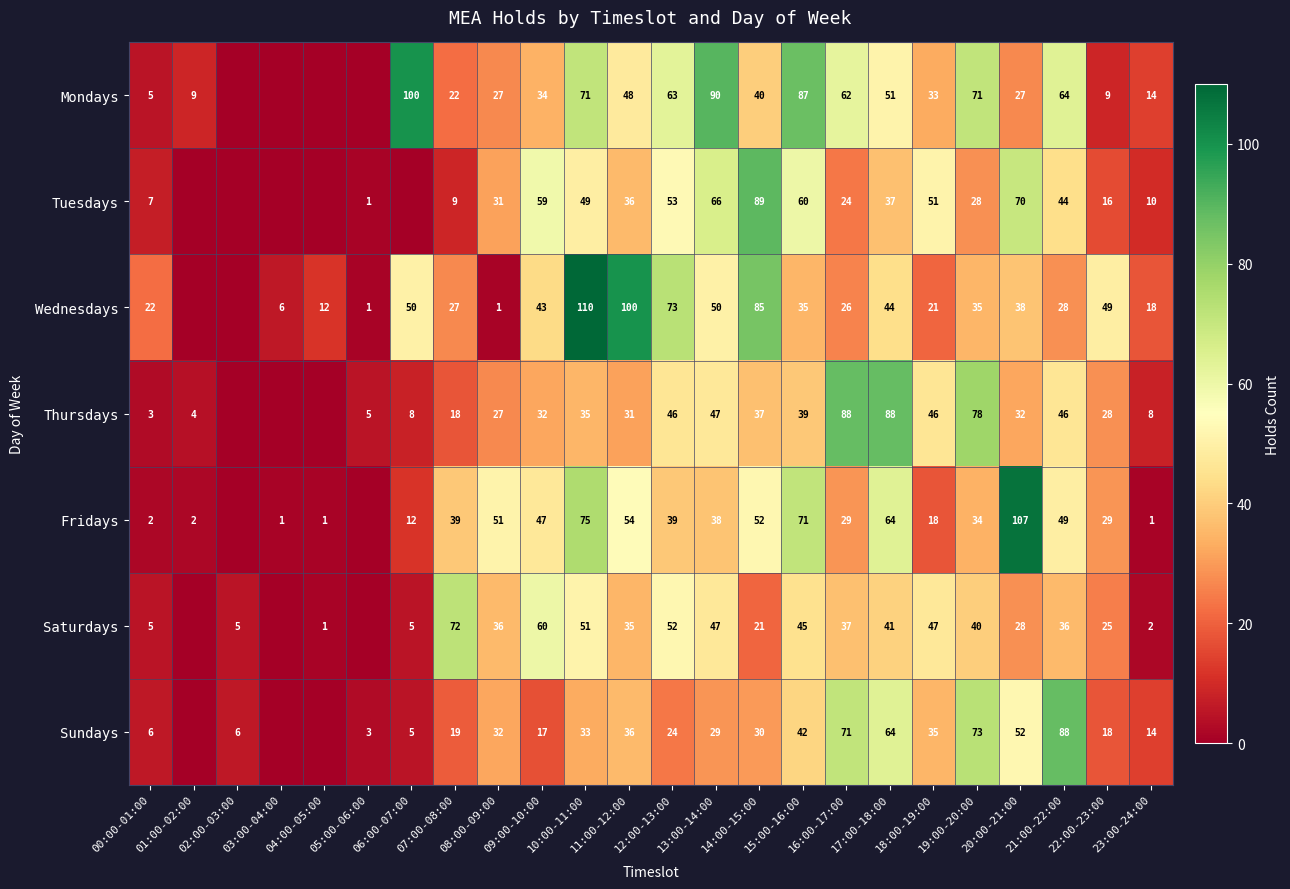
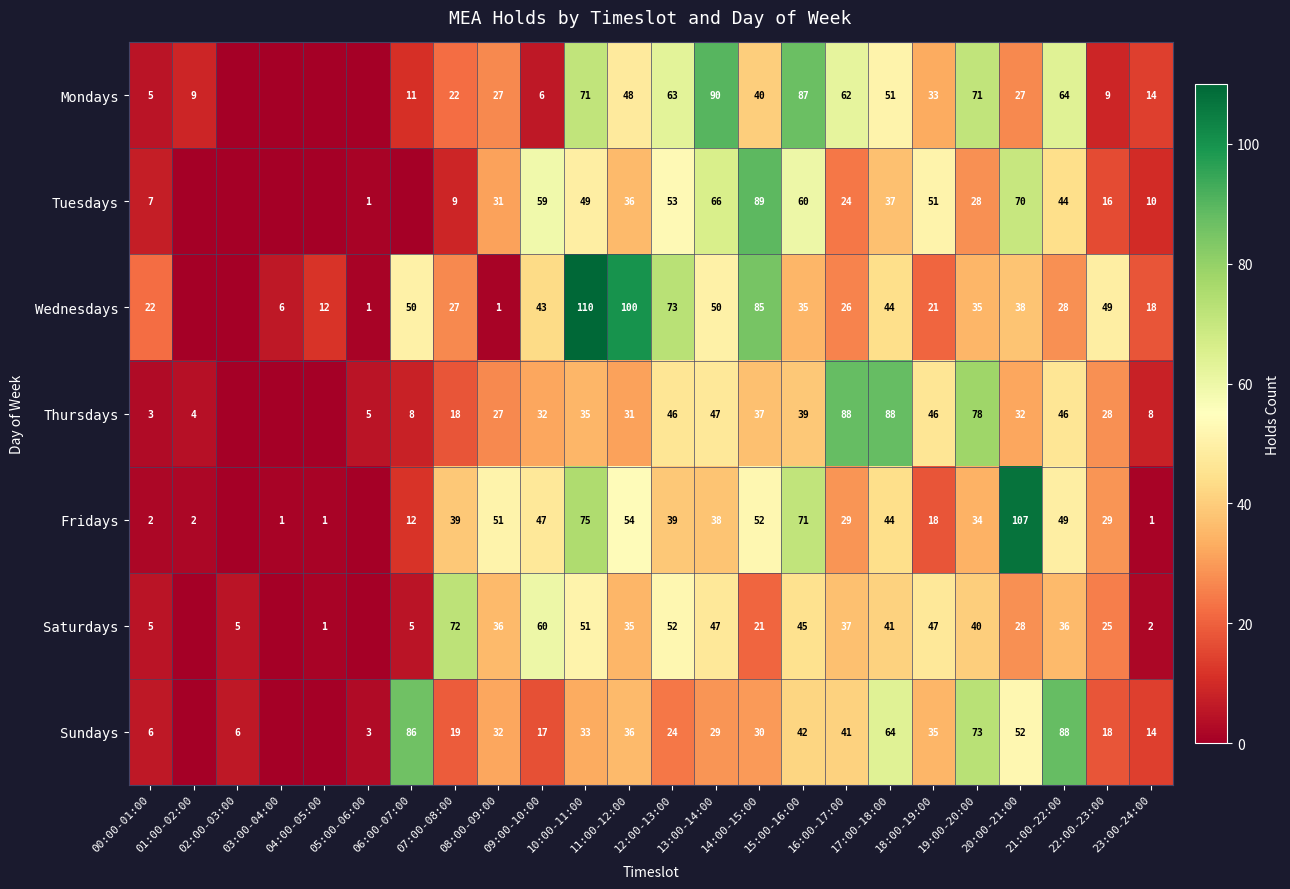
  {
    "Mondays": {
      "00:00-01:00": 5,
      "01:00-02:00": 9,
-     "06:00-07:00": 100,
+     "06:00-07:00": 11,
      "07:00-08:00": 22,
      "08:00-09:00": 27,
-     "09:00-10:00": 34,
+     "09:00-10:00": 6,
      "10:00-11:00": 71,
      "11:00-12:00": 48,
      "12:00-13:00": 63,
      "13:00-14:00": 90,
      "14:00-15:00": 40,
      "15:00-16:00": 87,
      "16:00-17:00": 62,
      "17:00-18:00": 51,
      "18:00-19:00": 33,
      "19:00-20:00": 71,
      "20:00-21:00": 27,
      "21:00-22:00": 64,
      "22:00-23:00": 9,
      "23:00-24:00": 14
    },
    "Tuesdays": {
      "00:00-01:00": 7,
      "05:00-06:00": 1,
      "07:00-08:00": 9,
      "08:00-09:00": 31,
      "09:00-10:00": 59,
      "10:00-11:00": 49,
      "11:00-12:00": 36,
      "12:00-13:00": 53,
      "13:00-14:00": 66,
      "14:00-15:00": 89,
      "15:00-16:00": 60,
      "16:00-17:00": 24,
      "17:00-18:00": 37,
      "18:00-19:00": 51,
      "19:00-20:00": 28,
      "20:00-21:00": 70,
      "21:00-22:00": 44,
      "22:00-23:00": 16,
      "23:00-24:00": 10
    },
    "Wednesdays": {
      "00:00-01:00": 22,
      "03:00-04:00": 6,
      "04:00-05:00": 12,
      "05:00-06:00": 1,
      "06:00-07:00": 50,
      "07:00-08:00": 27,
      "08:00-09:00": 1,
      "09:00-10:00": 43,
      "10:00-11:00": 110,
      "11:00-12:00": 100,
      "12:00-13:00": 73,
      "13:00-14:00": 50,
      "14:00-15:00": 85,
      "15:00-16:00": 35,
      "16:00-17:00": 26,
      "17:00-18:00": 44,
      "18:00-19:00": 21,
      "19:00-20:00": 35,
      "20:00-21:00": 38,
      "21:00-22:00": 28,
      "22:00-23:00": 49,
      "23:00-24:00": 18
    },
    "Thursdays": {
      "00:00-01:00": 3,
      "01:00-02:00": 4,
      "05:00-06:00": 5,
      "06:00-07:00": 8,
      "07:00-08:00": 18,
      "08:00-09:00": 27,
      "09:00-10:00": 32,
      "10:00-11:00": 35,
      "11:00-12:00": 31,
      "12:00-13:00": 46,
      "13:00-14:00": 47,
      "14:00-15:00": 37,
      "15:00-16:00": 39,
      "16:00-17:00": 88,
      "17:00-18:00": 88,
      "18:00-19:00": 46,
      "19:00-20:00": 78,
      "20:00-21:00": 32,
      "21:00-22:00": 46,
      "22:00-23:00": 28,
      "23:00-24:00": 8
    },
    "Fridays": {
      "00:00-01:00": 2,
      "01:00-02:00": 2,
      "03:00-04:00": 1,
      "04:00-05:00": 1,
      "06:00-07:00": 12,
      "07:00-08:00": 39,
      "08:00-09:00": 51,
      "09:00-10:00": 47,
      "10:00-11:00": 75,
      "11:00-12:00": 54,
      "12:00-13:00": 39,
      "13:00-14:00": 38,
      "14:00-15:00": 52,
      "15:00-16:00": 71,
      "16:00-17:00": 29,
-     "17:00-18:00": 64,
+     "17:00-18:00": 44,
      "18:00-19:00": 18,
      "19:00-20:00": 34,
      "20:00-21:00": 107,
      "21:00-22:00": 49,
      "22:00-23:00": 29,
      "23:00-24:00": 1
    },
    "Saturdays": {
      "00:00-01:00": 5,
      "02:00-03:00": 5,
      "04:00-05:00": 1,
      "06:00-07:00": 5,
      "07:00-08:00": 72,
      "08:00-09:00": 36,
      "09:00-10:00": 60,
      "10:00-11:00": 51,
      "11:00-12:00": 35,
      "12:00-13:00": 52,
      "13:00-14:00": 47,
      "14:00-15:00": 21,
      "15:00-16:00": 45,
      "16:00-17:00": 37,
      "17:00-18:00": 41,
      "18:00-19:00": 47,
      "19:00-20:00": 40,
      "20:00-21:00": 28,
      "21:00-22:00": 36,
      "22:00-23:00": 25,
      "23:00-24:00": 2
    },
    "Sundays": {
      "00:00-01:00": 6,
      "02:00-03:00": 6,
      "05:00-06:00": 3,
-     "06:00-07:00": 5,
+     "06:00-07:00": 86,
      "07:00-08:00": 19,
      "08:00-09:00": 32,
      "09:00-10:00": 17,
      "10:00-11:00": 33,
      "11:00-12:00": 36,
      "12:00-13:00": 24,
      "13:00-14:00": 29,
      "14:00-15:00": 30,
      "15:00-16:00": 42,
-     "16:00-17:00": 71,
+     "16:00-17:00": 41,
      "17:00-18:00": 64,
      "18:00-19:00": 35,
      "19:00-20:00": 73,
      "20:00-21:00": 52,
      "21:00-22:00": 88,
      "22:00-23:00": 18,
      "23:00-24:00": 14
    }
  }
